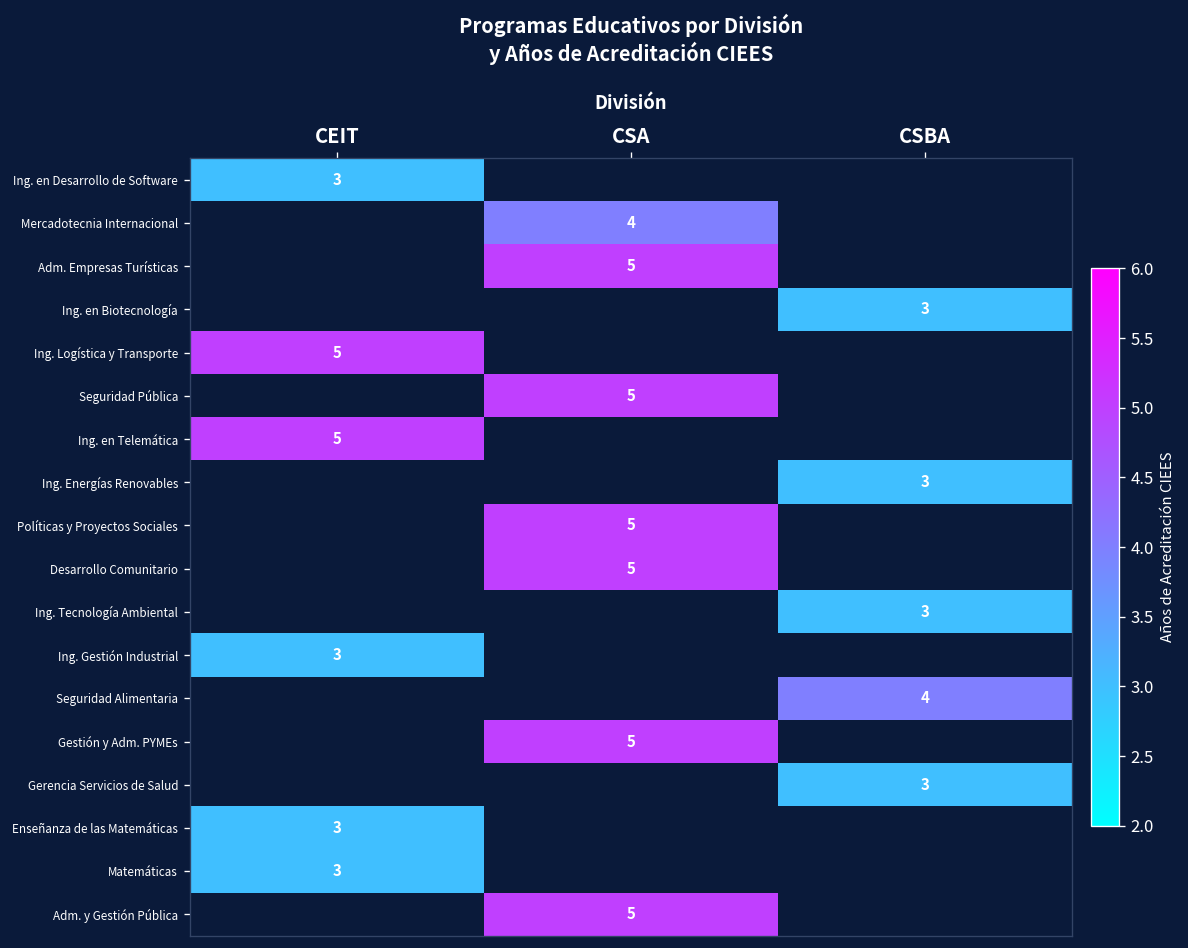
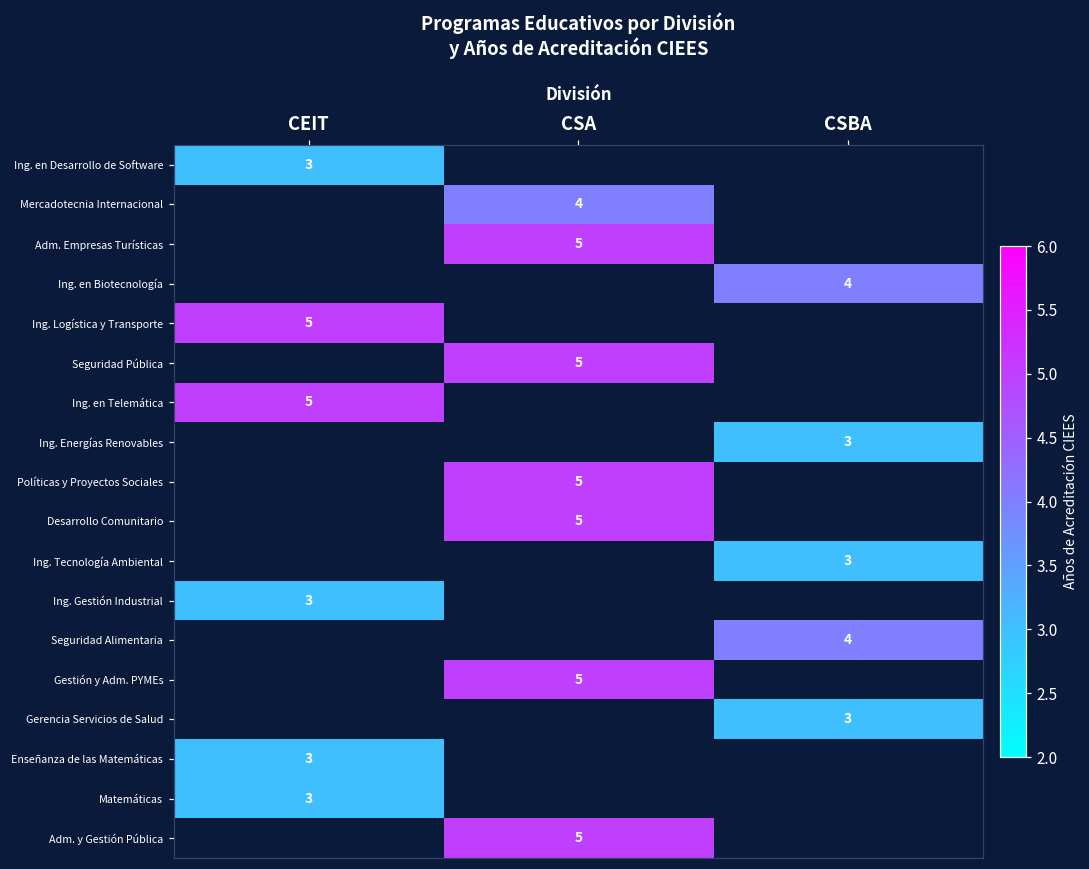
  {
    "Ing. en Desarrollo de Software": {
      "CEIT": 3
    },
    "Mercadotecnia Internacional": {
      "CSA": 4
    },
    "Adm. Empresas Turísticas": {
      "CSA": 5
    },
    "Ing. en Biotecnología": {
-     "CSBA": 3
+     "CSBA": 4
    },
    "Ing. Logística y Transporte": {
      "CEIT": 5
    },
    "Seguridad Pública": {
      "CSA": 5
    },
    "Ing. en Telemática": {
      "CEIT": 5
    },
    "Ing. Energías Renovables": {
      "CSBA": 3
    },
    "Políticas y Proyectos Sociales": {
      "CSA": 5
    },
    "Desarrollo Comunitario": {
      "CSA": 5
    },
    "Ing. Tecnología Ambiental": {
      "CSBA": 3
    },
    "Ing. Gestión Industrial": {
      "CEIT": 3
    },
    "Seguridad Alimentaria": {
      "CSBA": 4
    },
    "Gestión y Adm. PYMEs": {
      "CSA": 5
    },
    "Gerencia Servicios de Salud": {
      "CSBA": 3
    },
    "Enseñanza de las Matemáticas": {
      "CEIT": 3
    },
    "Matemáticas": {
      "CEIT": 3
    },
    "Adm. y Gestión Pública": {
      "CSA": 5
    }
  }
